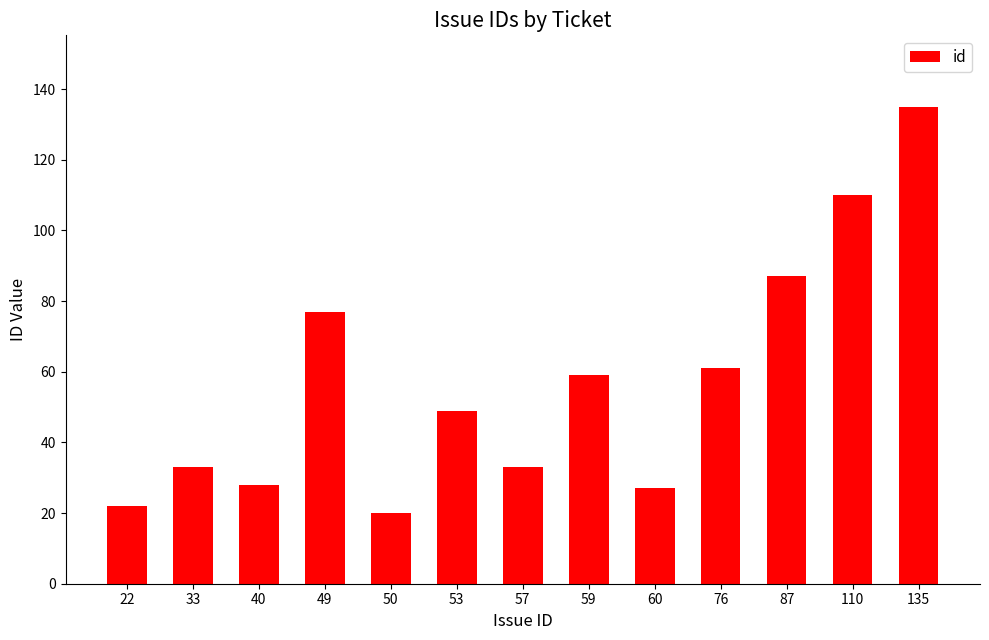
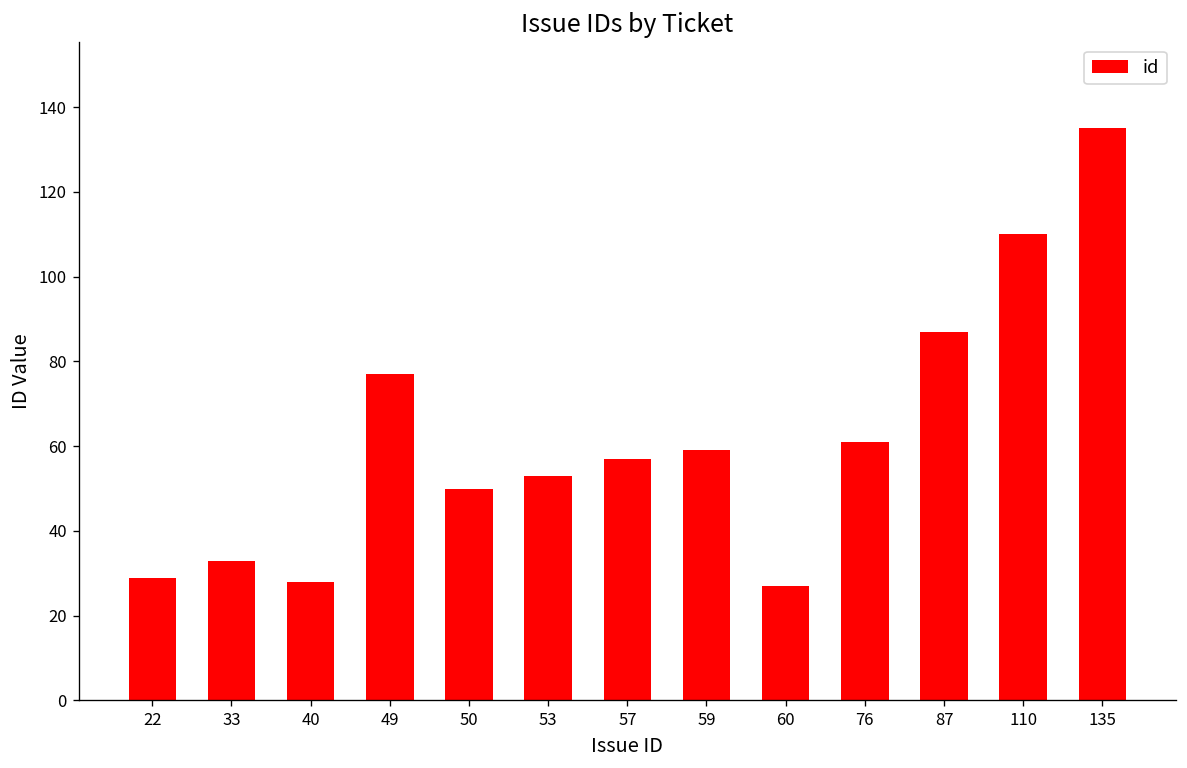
  {
-   "22": 22,
+   "22": 29,
    "33": 33,
    "40": 28,
    "49": 77,
-   "50": 20,
-   "53": 49,
-   "57": 33,
+   "50": 50,
+   "53": 53,
+   "57": 57,
    "59": 59,
    "60": 27,
    "76": 61,
    "87": 87,
    "110": 110,
    "135": 135
  }
